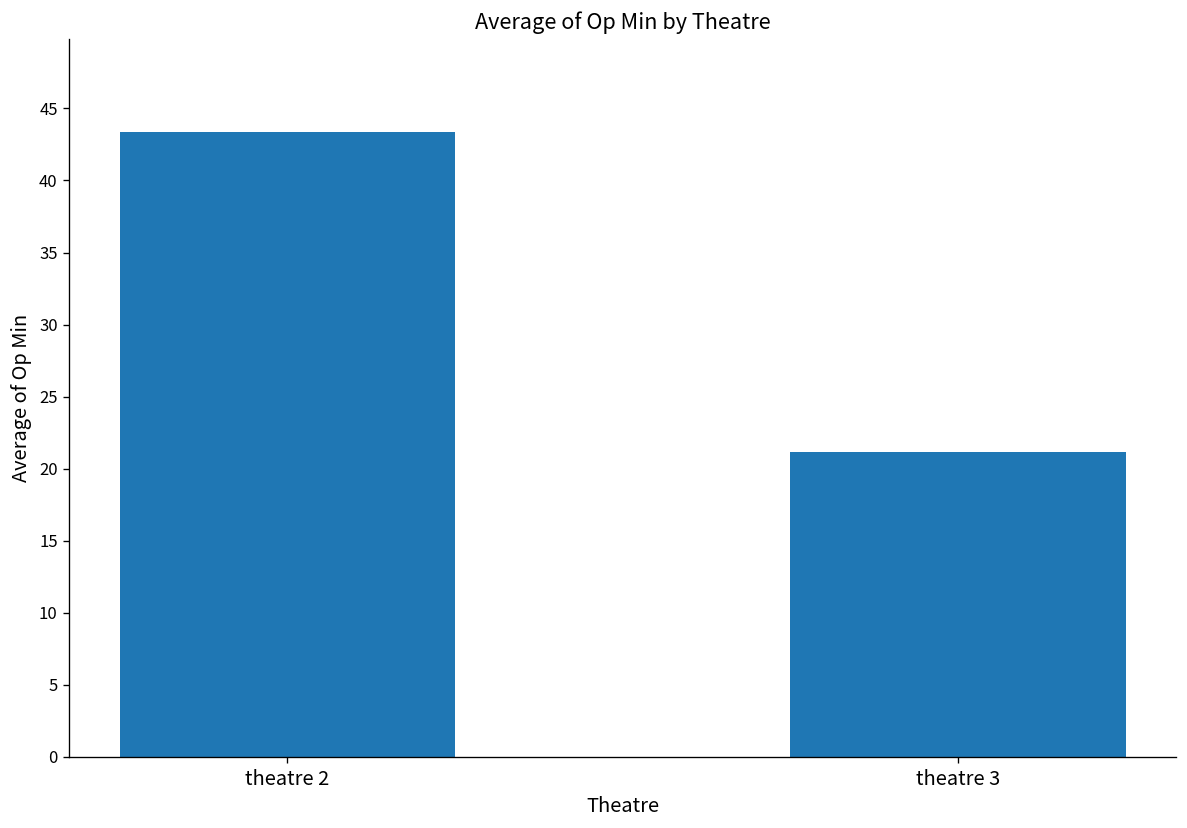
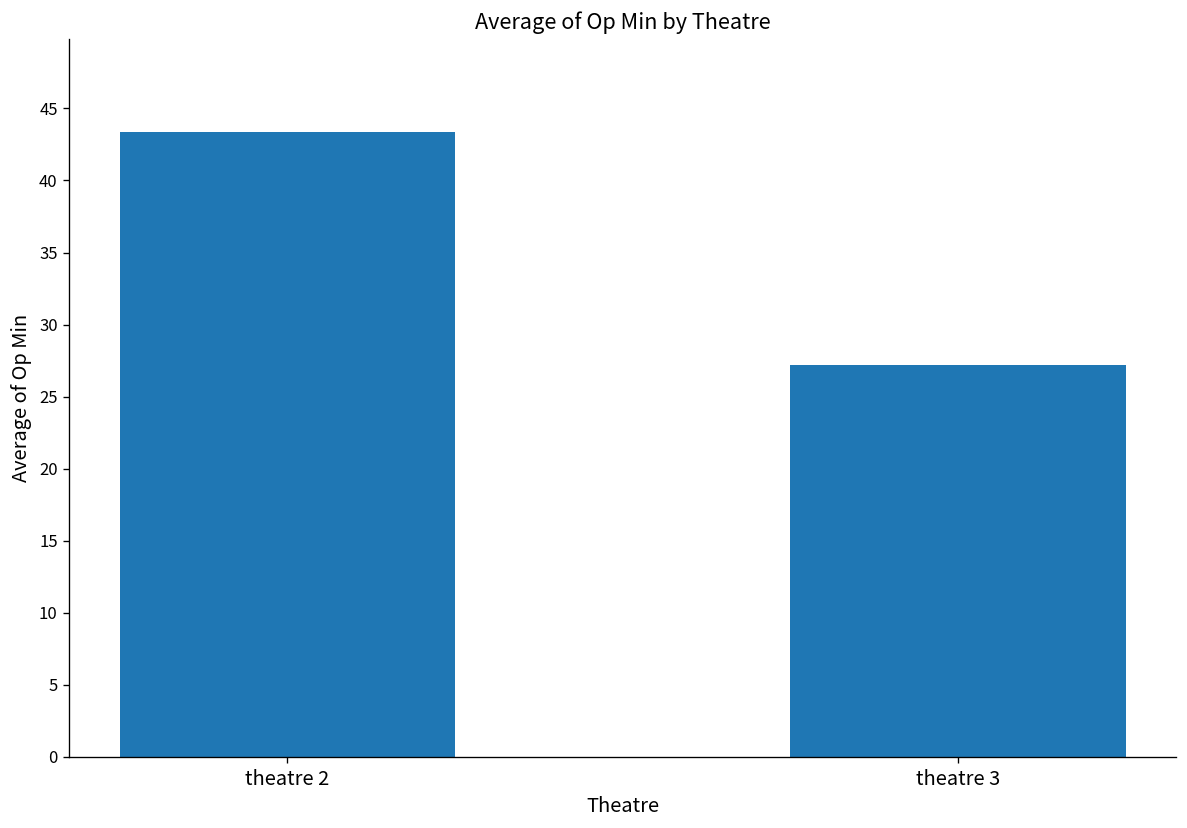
  {
    "theatre 2": 43.3,
-   "theatre 3": 21.2
+   "theatre 3": 27.2
  }
